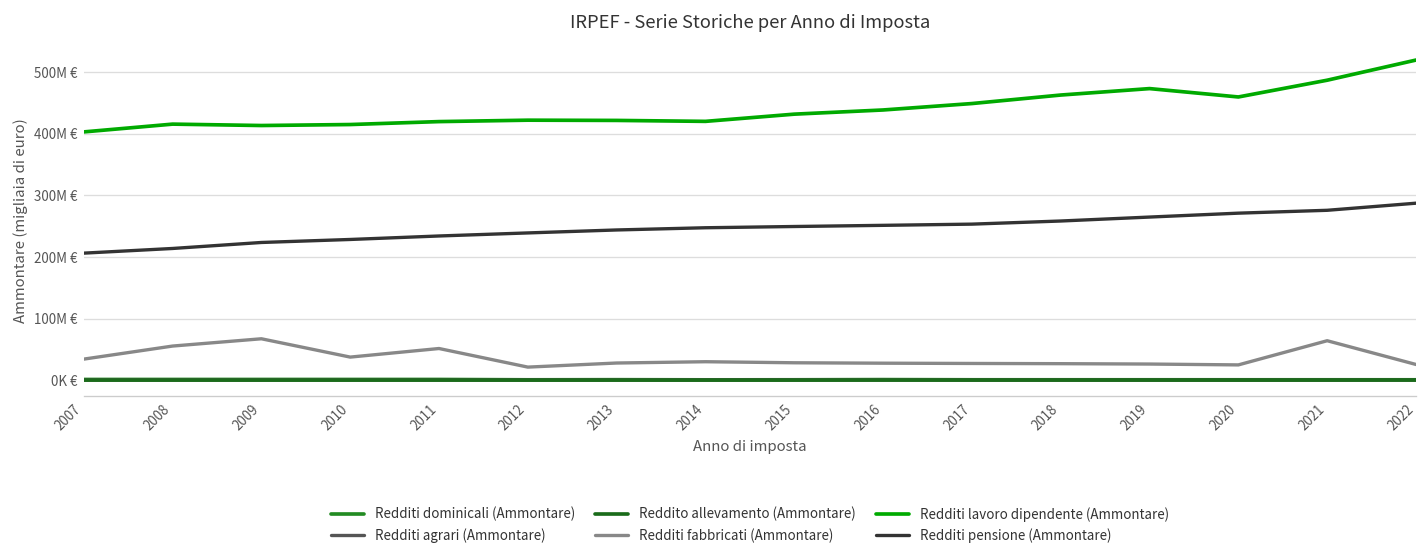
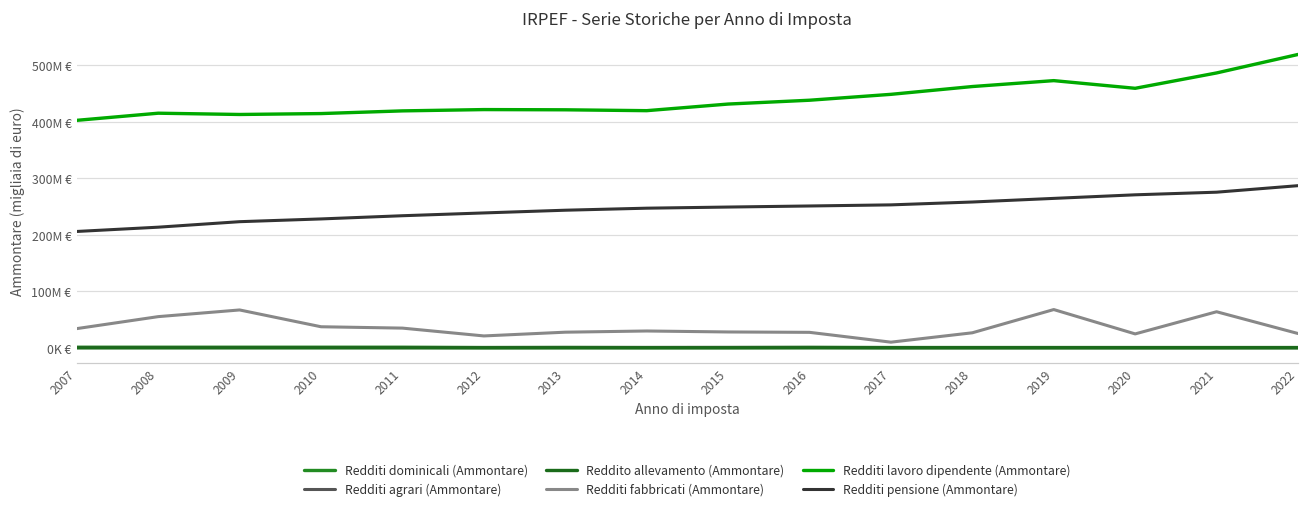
  {
    "Redditi fabbricati (Ammontare)": {
      "2007": "30M €",
      "2008": "60M €",
      "2009": "70M €",
      "2010": "40M €",
-     "2011": "50M €",
+     "2011": "40M €",
      "2012": "20M €",
      "2013": "30M €",
      "2014": "30M €",
      "2015": "30M €",
      "2016": "30M €",
-     "2017": "30M €",
+     "2017": "10M €",
      "2018": "30M €",
-     "2019": "30M €",
+     "2019": "70M €",
      "2020": "20M €",
      "2021": "60M €",
      "2022": "30M €"
    }
  }
